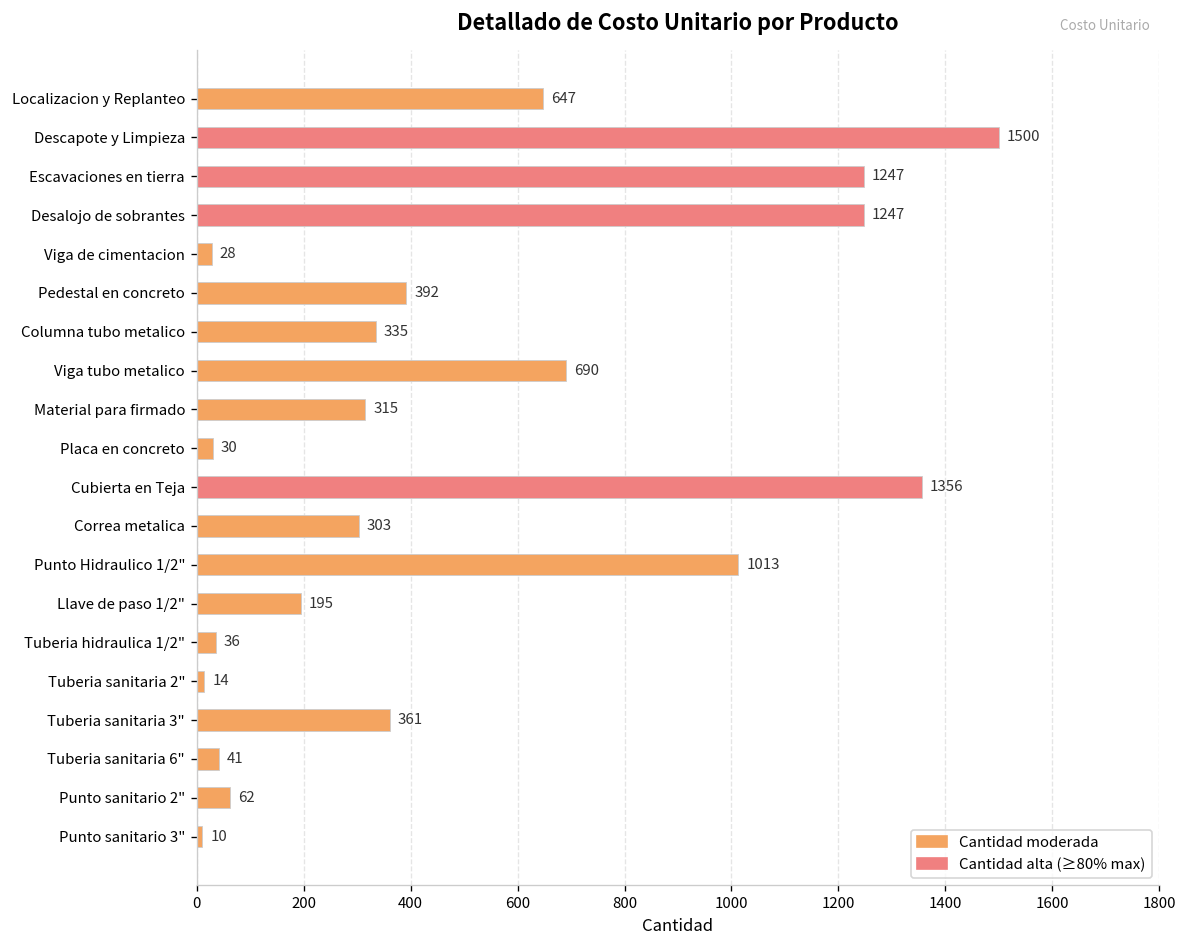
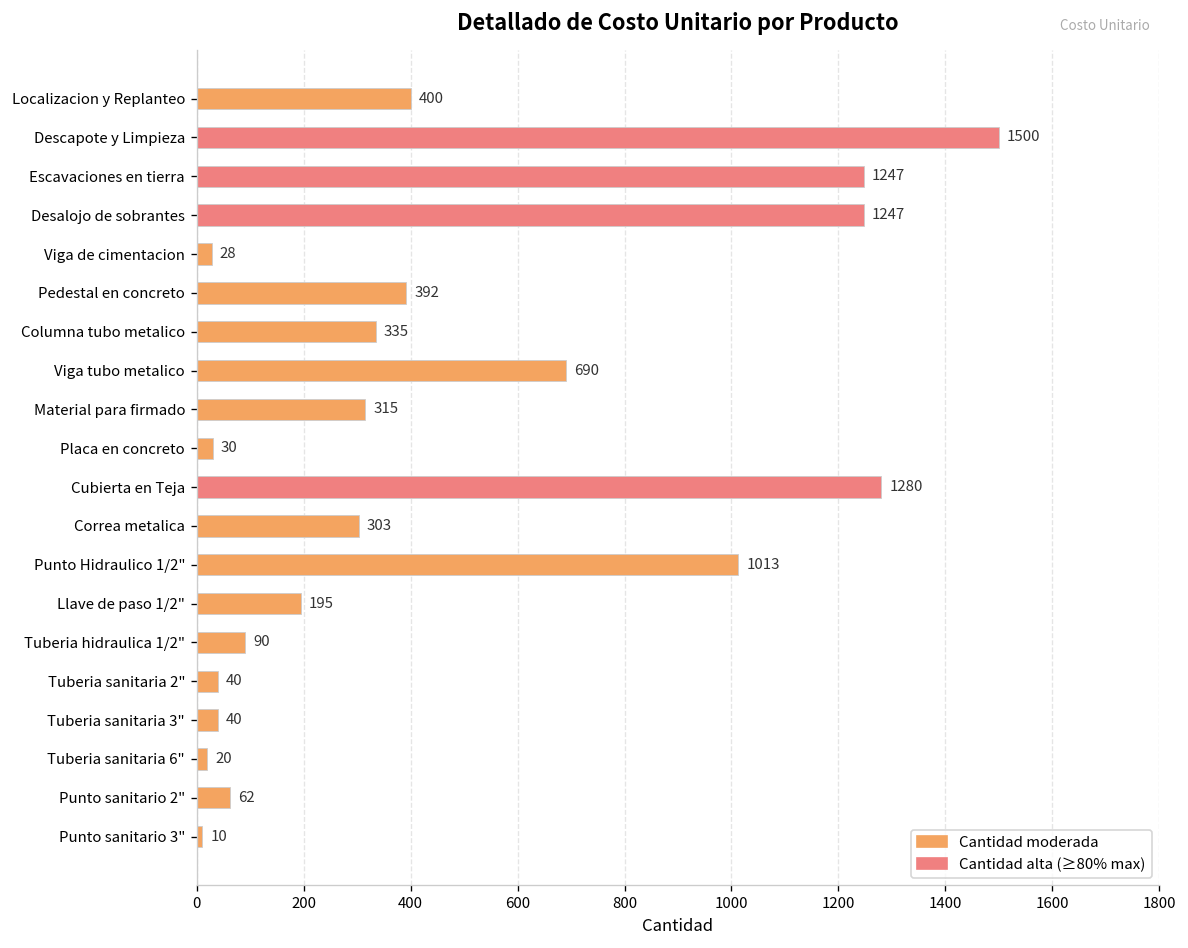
  {
-   "Localizacion y Replanteo": 647,
+   "Localizacion y Replanteo": 400,
    "Descapote y Limpieza": 1500,
    "Escavaciones en tierra": 1247,
    "Desalojo de sobrantes": 1247,
    "Viga de cimentacion": 28,
    "Pedestal en concreto": 392,
    "Columna tubo metalico": 335,
    "Viga tubo metalico": 690,
    "Material para firmado": 315,
    "Placa en concreto": 30,
-   "Cubierta en Teja": 1356,
+   "Cubierta en Teja": 1280,
    "Correa metalica": 303,
    "Punto Hidraulico 1/2\"": 1013,
    "Llave de paso 1/2\"": 195,
-   "Tuberia hidraulica 1/2\"": 36,
-   "Tuberia sanitaria 2\"": 14,
-   "Tuberia sanitaria 3\"": 361,
-   "Tuberia sanitaria 6\"": 41,
+   "Tuberia hidraulica 1/2\"": 90,
+   "Tuberia sanitaria 2\"": 40,
+   "Tuberia sanitaria 3\"": 40,
+   "Tuberia sanitaria 6\"": 20,
    "Punto sanitario 2\"": 62,
    "Punto sanitario 3\"": 10
  }
